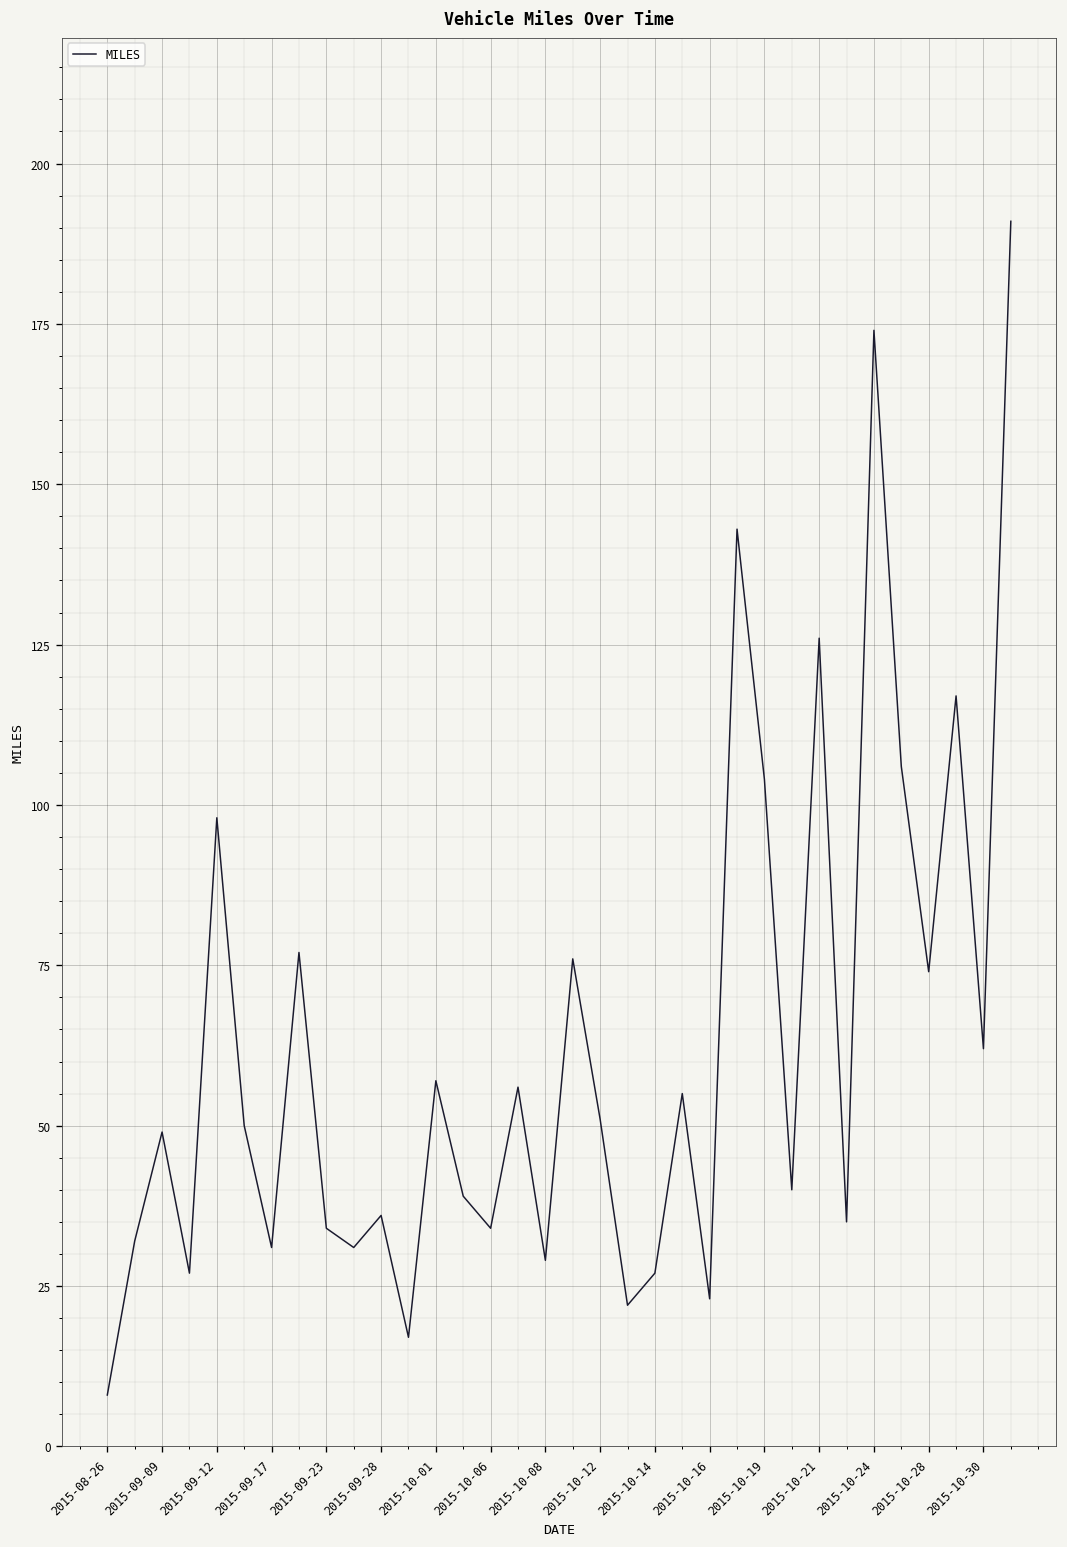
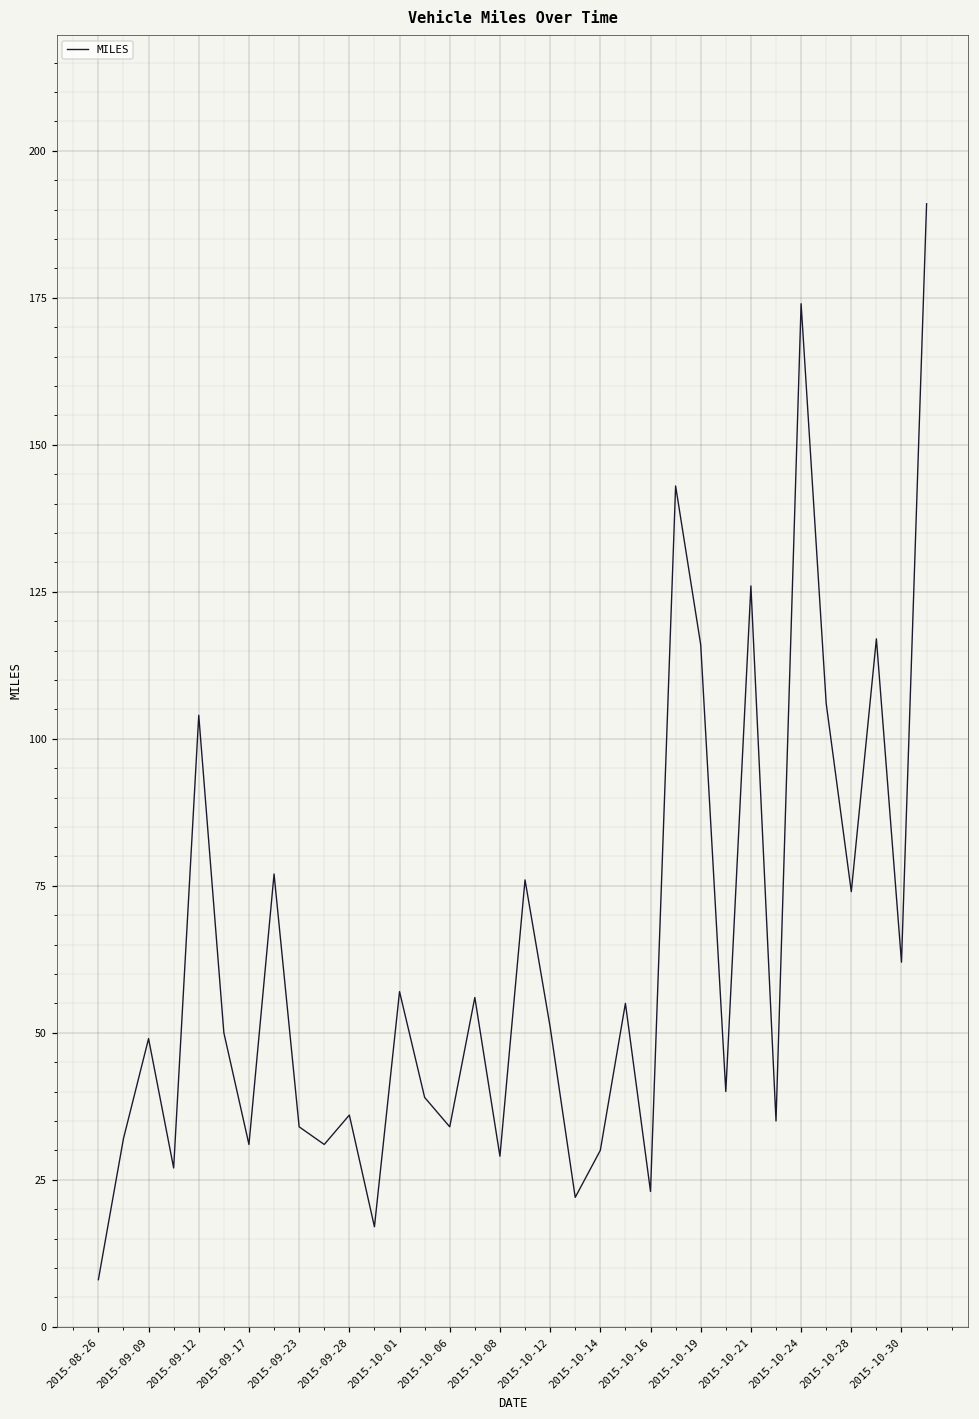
  {
    "2015-08-26": 8,
    "2015-09-09": 49,
-   "2015-09-12": 98,
+   "2015-09-12": 104,
    "2015-09-17": 31,
    "2015-09-23": 34,
    "2015-09-28": 36,
    "2015-10-01": 57,
    "2015-10-06": 34,
    "2015-10-08": 29,
    "2015-10-12": 51,
-   "2015-10-14": 27,
+   "2015-10-14": 30,
    "2015-10-16": 23,
-   "2015-10-19": 104,
+   "2015-10-19": 116,
    "2015-10-21": 126,
    "2015-10-24": 174,
    "2015-10-28": 74,
    "2015-10-30": 62
  }
